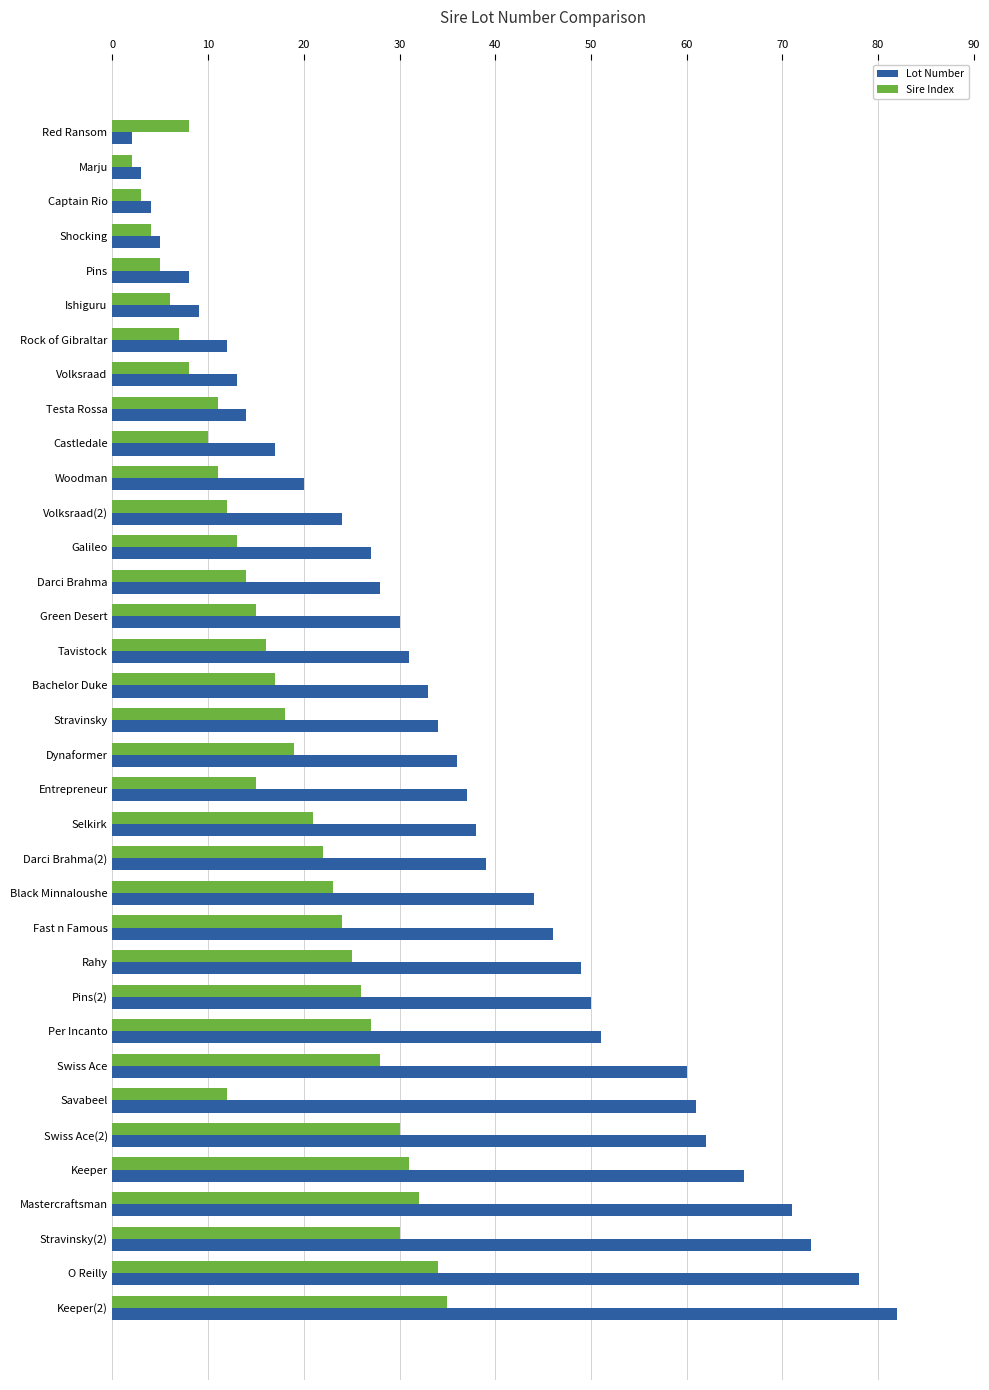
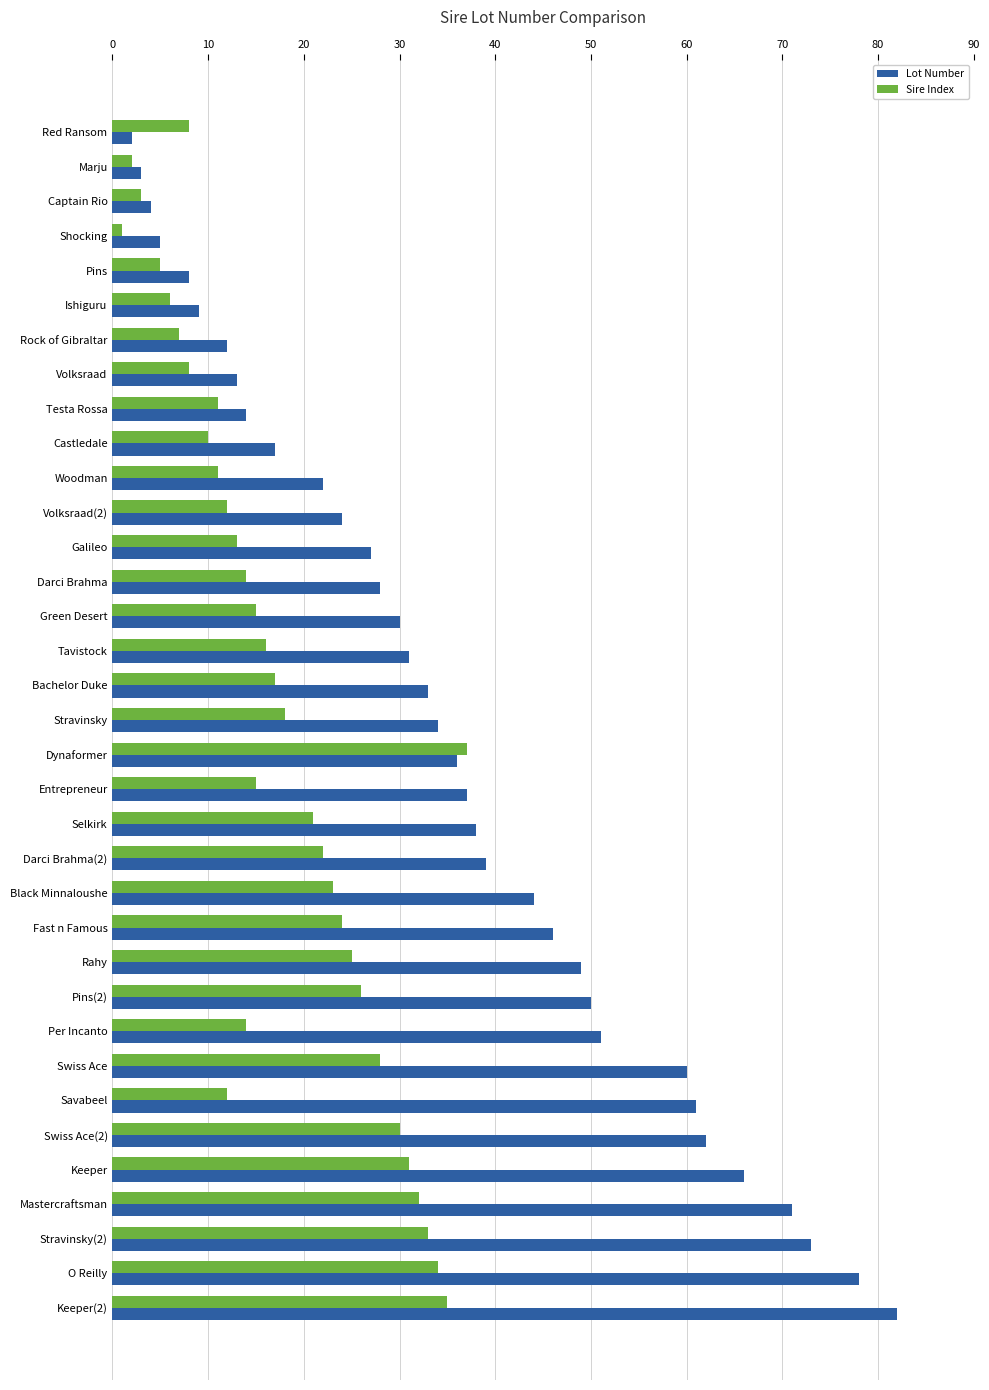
  {
    "Lot Number": {
      "Red Ransom": 2,
      "Marju": 3,
      "Captain Rio": 4,
      "Shocking": 5,
      "Pins": 8,
      "Ishiguru": 9,
      "Rock of Gibraltar": 12,
      "Volksraad": 13,
      "Testa Rossa": 14,
      "Castledale": 17,
-     "Woodman": 20,
+     "Woodman": 22,
      "Volksraad(2)": 24,
      "Galileo": 27,
      "Darci Brahma": 28,
      "Green Desert": 30,
      "Tavistock": 31,
      "Bachelor Duke": 33,
      "Stravinsky": 34,
      "Dynaformer": 36,
      "Entrepreneur": 37,
      "Selkirk": 38,
      "Darci Brahma(2)": 39,
      "Black Minnaloushe": 44,
      "Fast n Famous": 46,
      "Rahy": 49,
      "Pins(2)": 50,
      "Per Incanto": 51,
      "Swiss Ace": 60,
      "Savabeel": 61,
      "Swiss Ace(2)": 62,
      "Keeper": 66,
      "Mastercraftsman": 71,
      "Stravinsky(2)": 73,
      "O Reilly": 78,
      "Keeper(2)": 82
    },
    "Sire Index": {
      "Red Ransom": 8,
      "Marju": 2,
      "Captain Rio": 3,
-     "Shocking": 4,
+     "Shocking": 1,
      "Pins": 5,
      "Ishiguru": 6,
      "Rock of Gibraltar": 7,
      "Volksraad": 8,
      "Testa Rossa": 11,
      "Castledale": 10,
      "Woodman": 11,
      "Volksraad(2)": 12,
      "Galileo": 13,
      "Darci Brahma": 14,
      "Green Desert": 15,
      "Tavistock": 16,
      "Bachelor Duke": 17,
      "Stravinsky": 18,
-     "Dynaformer": 19,
+     "Dynaformer": 37,
      "Entrepreneur": 15,
      "Selkirk": 21,
      "Darci Brahma(2)": 22,
      "Black Minnaloushe": 23,
      "Fast n Famous": 24,
      "Rahy": 25,
      "Pins(2)": 26,
-     "Per Incanto": 27,
+     "Per Incanto": 14,
      "Swiss Ace": 28,
      "Savabeel": 12,
      "Swiss Ace(2)": 30,
      "Keeper": 31,
      "Mastercraftsman": 32,
-     "Stravinsky(2)": 30,
+     "Stravinsky(2)": 33,
      "O Reilly": 34,
      "Keeper(2)": 35
    }
  }
